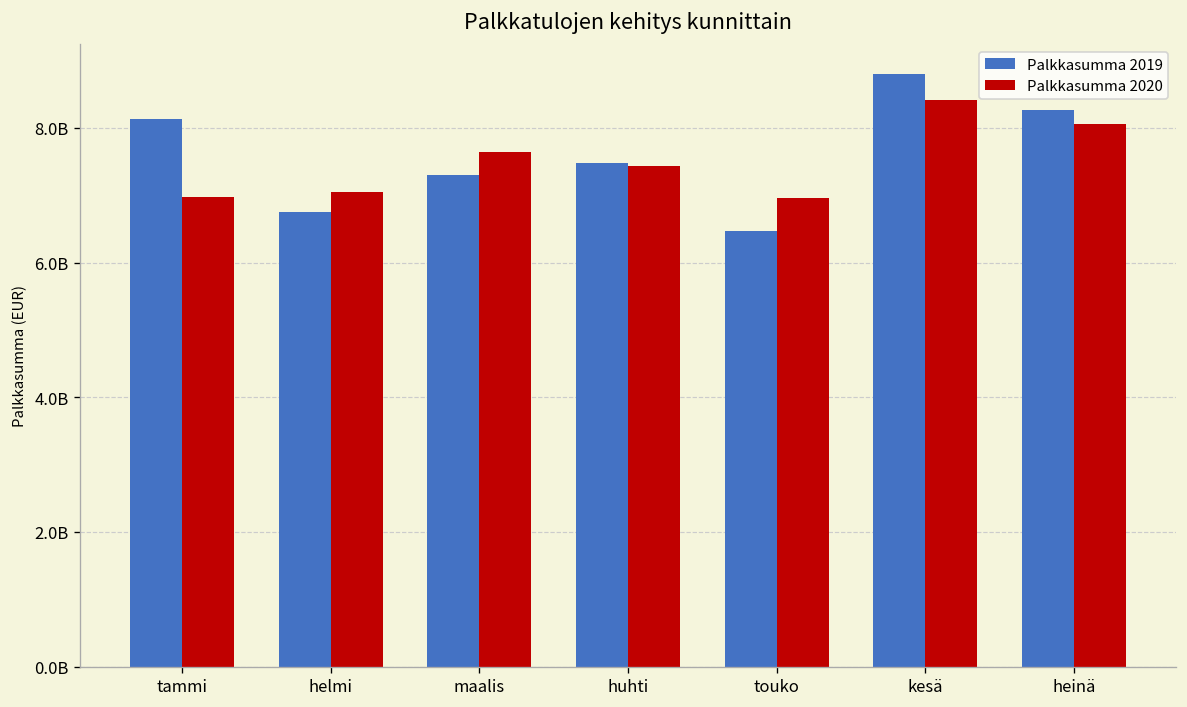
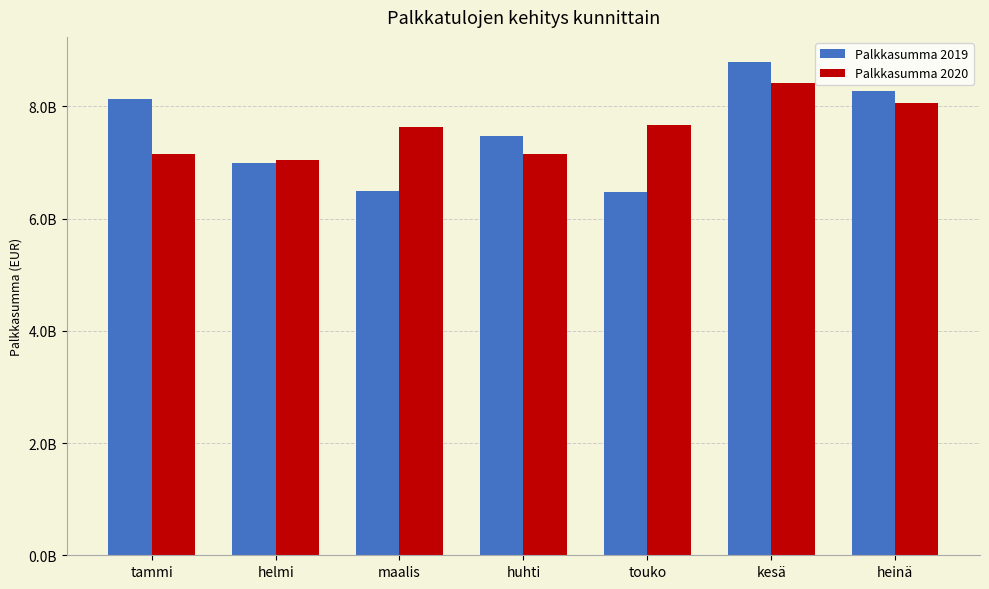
  {
    "Palkkasumma 2019": {
      "tammi": 8100000000,
-     "helmi": 6800000000,
-     "maalis": 7300000000,
+     "helmi": 7000000000,
+     "maalis": 6500000000,
      "huhti": 7500000000,
      "touko": 6500000000,
      "kesä": 8800000000,
      "heinä": 8300000000
    },
    "Palkkasumma 2020": {
-     "tammi": 7000000000,
+     "tammi": 7200000000,
      "helmi": 7100000000,
      "maalis": 7600000000,
-     "huhti": 7400000000,
-     "touko": 7000000000,
+     "huhti": 7200000000,
+     "touko": 7700000000,
      "kesä": 8400000000,
      "heinä": 8100000000
    }
  }
